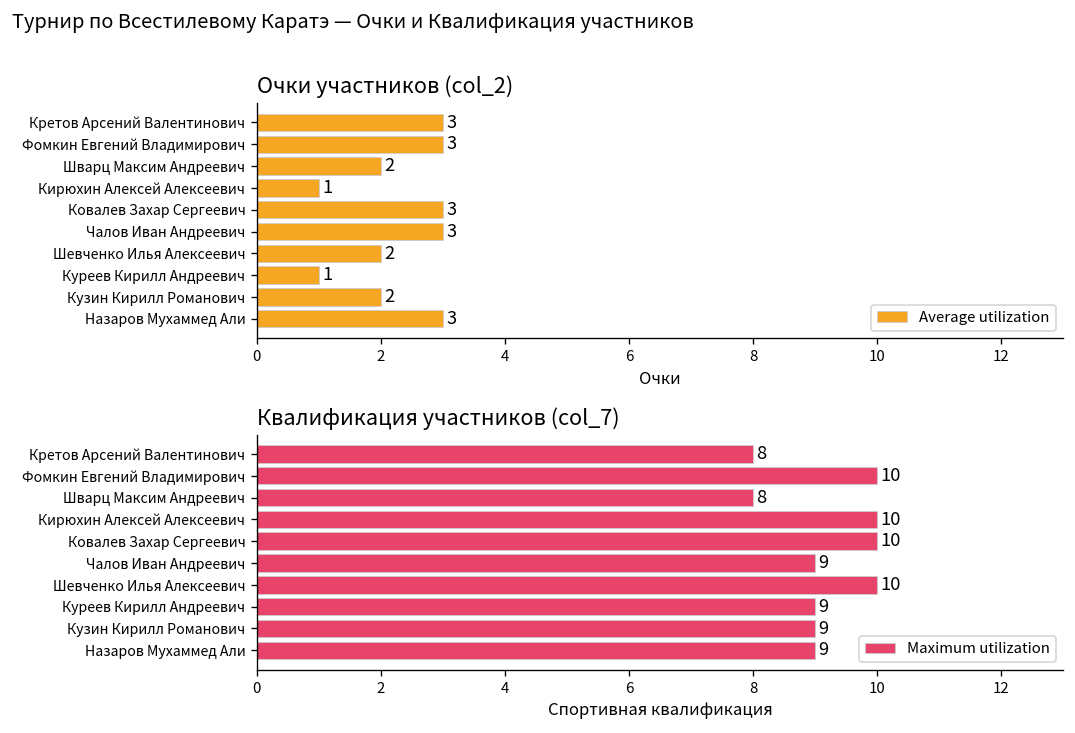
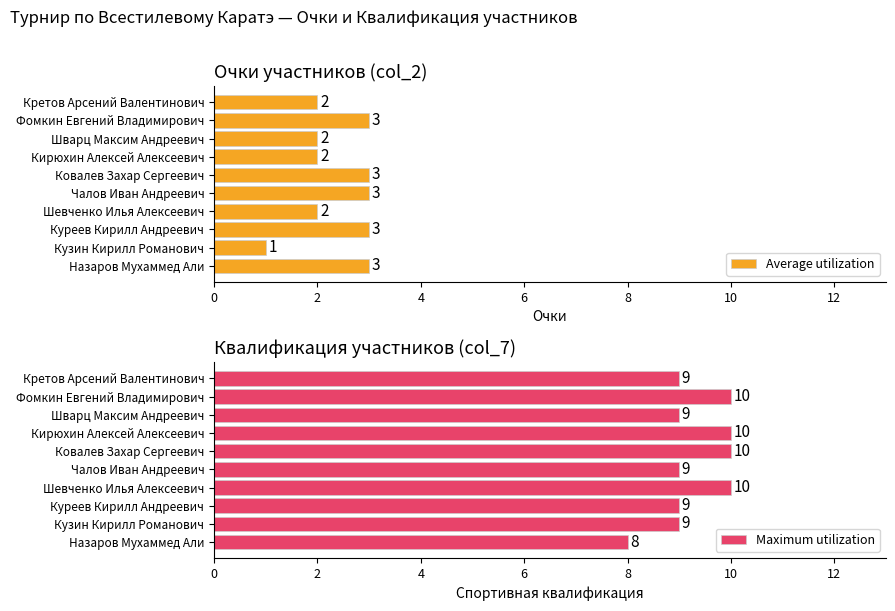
  {
    "Очки участников (col_2)": {
-     "Кретов Арсений Валентинович": 3,
+     "Кретов Арсений Валентинович": 2,
      "Фомкин Евгений Владимирович": 3,
      "Шварц Максим Андреевич": 2,
-     "Кирюхин Алексей Алексеевич": 1,
+     "Кирюхин Алексей Алексеевич": 2,
      "Ковалев Захар Сергеевич": 3,
      "Чалов Иван Андреевич": 3,
      "Шевченко Илья Алексеевич": 2,
-     "Куреев Кирилл Андреевич": 1,
-     "Кузин Кирилл Романович": 2,
+     "Куреев Кирилл Андреевич": 3,
+     "Кузин Кирилл Романович": 1,
      "Назаров Мухаммед Али": 3
    },
    "Квалификация участников (col_7)": {
-     "Кретов Арсений Валентинович": 8,
+     "Кретов Арсений Валентинович": 9,
      "Фомкин Евгений Владимирович": 10,
-     "Шварц Максим Андреевич": 8,
+     "Шварц Максим Андреевич": 9,
      "Кирюхин Алексей Алексеевич": 10,
      "Ковалев Захар Сергеевич": 10,
      "Чалов Иван Андреевич": 9,
      "Шевченко Илья Алексеевич": 10,
      "Куреев Кирилл Андреевич": 9,
      "Кузин Кирилл Романович": 9,
-     "Назаров Мухаммед Али": 9
+     "Назаров Мухаммед Али": 8
    }
  }
